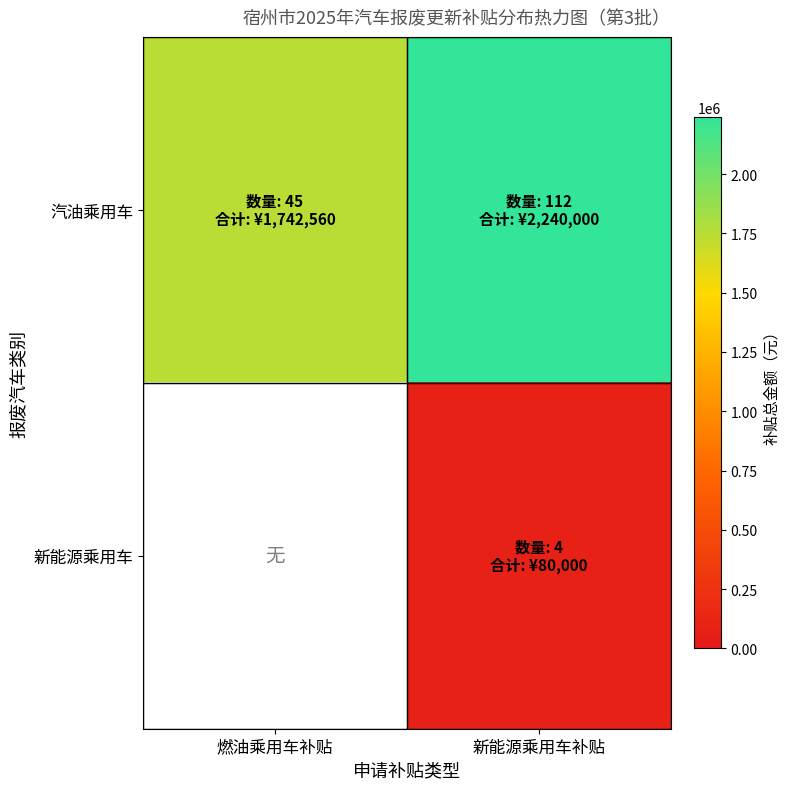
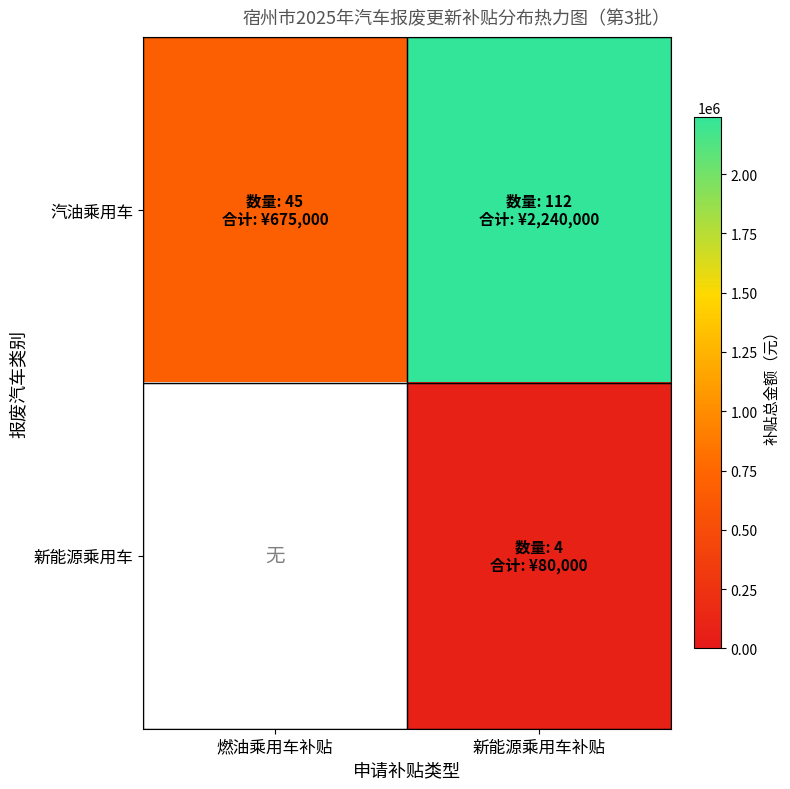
  {
    "汽油乘用车": {
-     "燃油乘用车补贴": "¥1,742,560"
+     "燃油乘用车补贴": "¥675,000"
    }
  }
